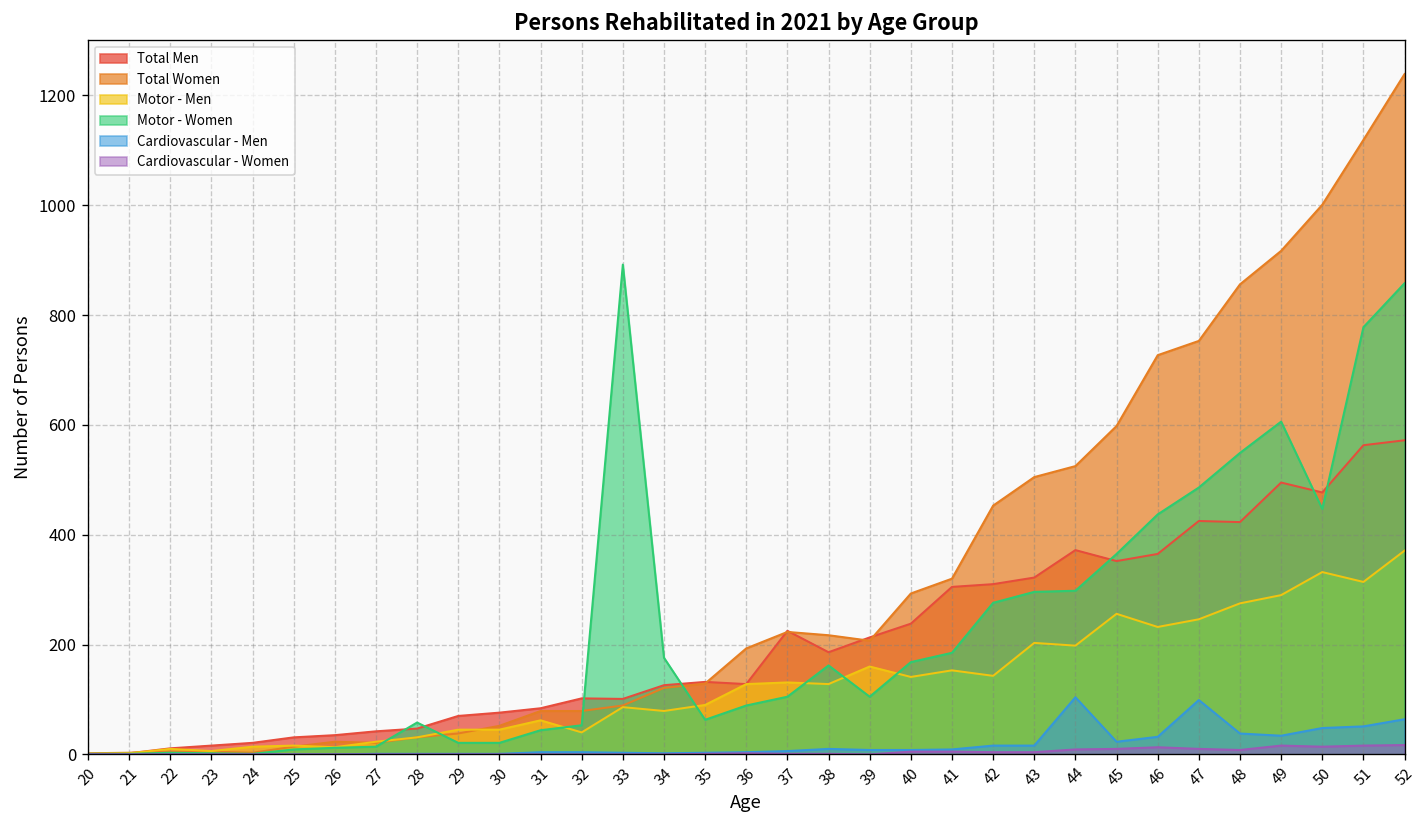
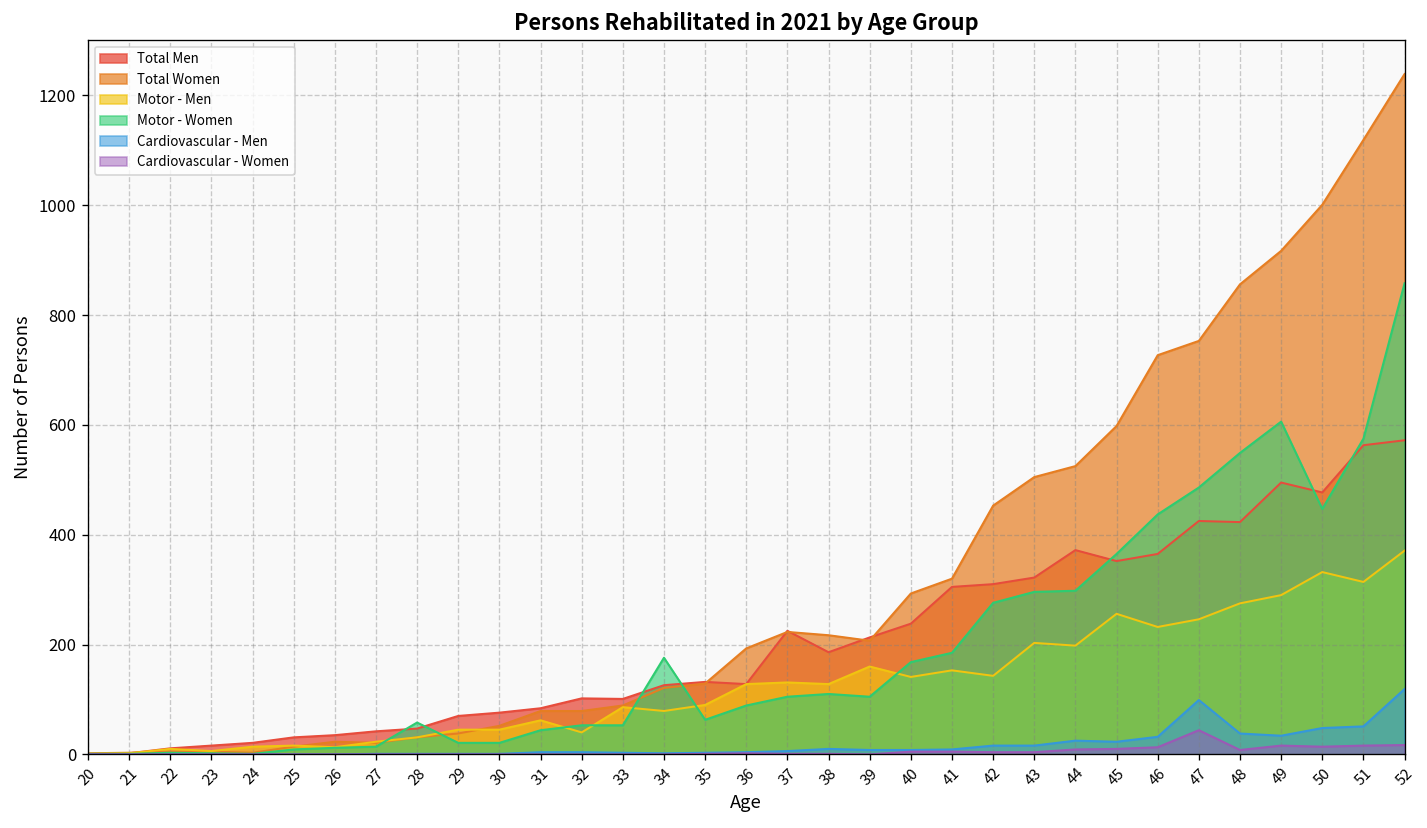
  {
    "Motor - Men": {
      "24": 10,
      "29": 50,
      "30": 50,
      "31": 60,
      "32": 40,
      "34": 80,
      "35": 90,
      "37": 130,
      "38": 130,
      "39": 160,
      "40": 140,
      "41": 150,
      "42": 140,
      "43": 200,
      "44": 200,
      "45": 260,
      "46": 230,
      "47": 250,
      "48": 280,
      "49": 290,
      "50": 330,
      "51": 310,
      "52": 370
    },
    "Motor - Women": {
      "27": 10,
      "28": 60,
      "29": 20,
      "30": 20,
      "31": 40,
      "32": 50,
-     "33": 890,
+     "33": 50,
      "34": 180,
      "35": 60,
      "36": 90,
      "37": 110,
-     "38": 160,
+     "38": 110,
      "39": 110,
      "40": 170,
      "41": 190,
      "42": 280,
      "43": 300,
      "44": 300,
      "45": 370,
      "46": 440,
      "47": 490,
      "48": 550,
      "49": 610,
      "50": 450,
-     "51": 780,
+     "51": 580,
      "52": 860
    },
    "Cardiovascular - Men": {
      "38": 10,
      "39": 10,
      "42": 20,
      "43": 20,
-     "44": 100,
+     "44": 30,
      "45": 20,
      "46": 30,
      "47": 100,
      "48": 40,
      "49": 30,
      "50": 50,
      "51": 50,
-     "52": 60
+     "52": 120
    },
    "Cardiovascular - Women": {
      "38": 0,
      "39": 0,
      "42": 0,
      "43": 0,
      "44": 10,
      "45": 10,
      "46": 10,
-     "47": 10,
+     "47": 40,
      "48": 10,
      "49": 20,
      "50": 10,
      "51": 20,
      "52": 20
    }
  }
